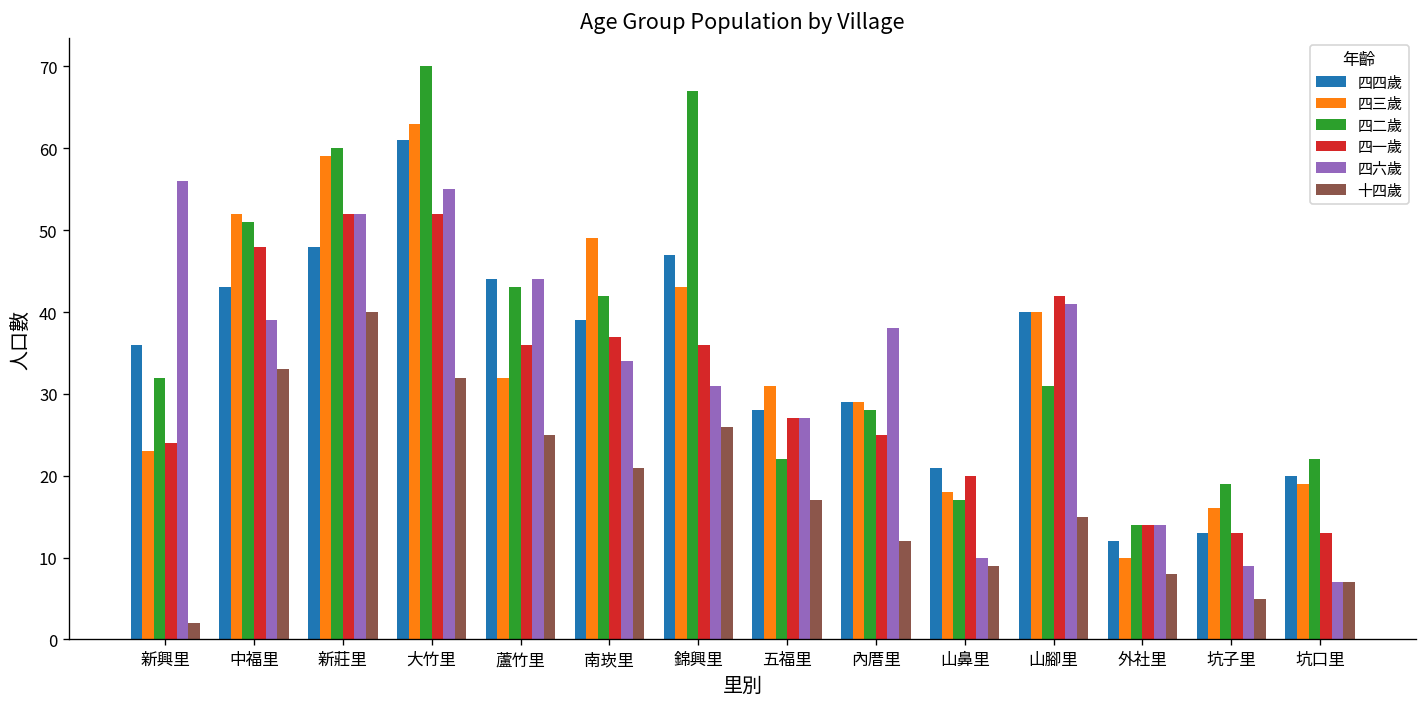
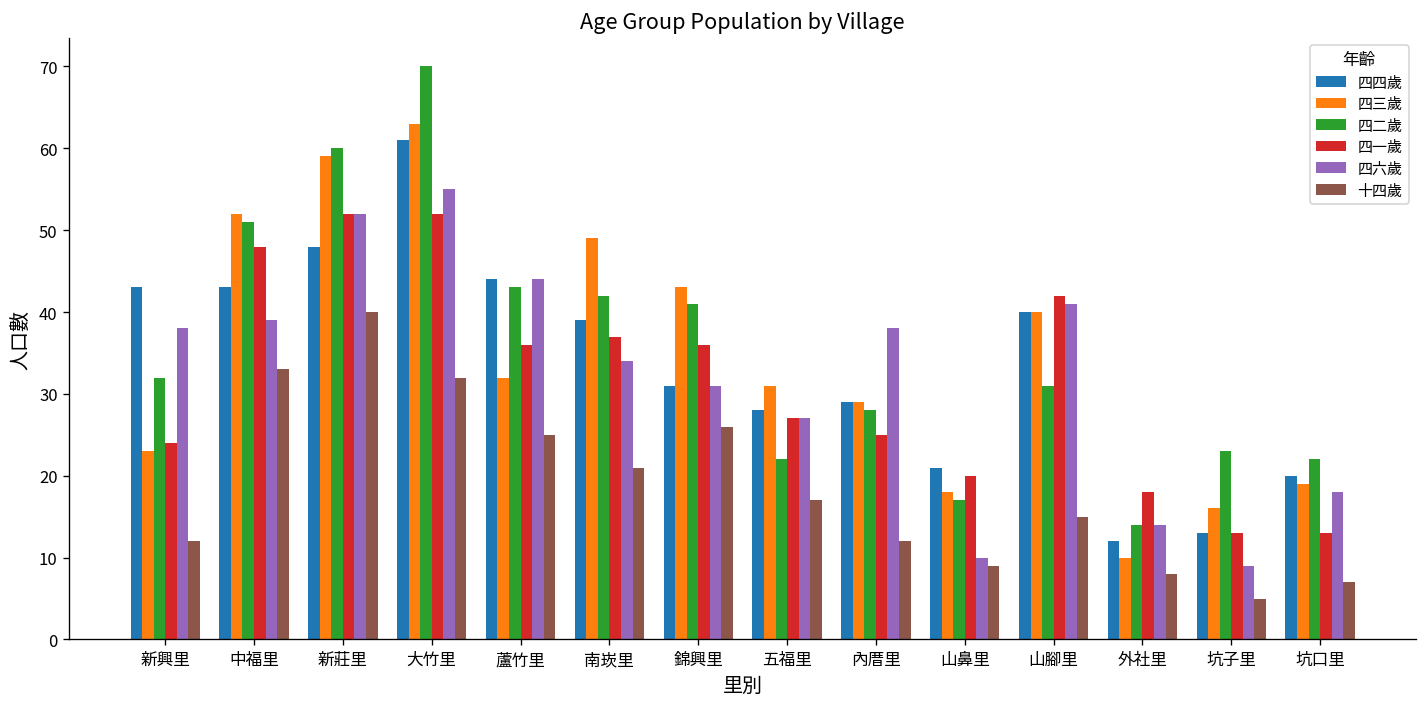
  {
    "四四歲": {
-     "新興里": 36,
+     "新興里": 43,
      "中福里": 43,
      "新莊里": 48,
      "大竹里": 61,
      "蘆竹里": 44,
      "南崁里": 39,
-     "錦興里": 47,
+     "錦興里": 31,
      "五福里": 28,
      "內厝里": 29,
      "山鼻里": 21,
      "山腳里": 40,
      "外社里": 12,
      "坑子里": 13,
      "坑口里": 20
    },
    "四三歲": {
      "新興里": 23,
      "中福里": 52,
      "新莊里": 59,
      "大竹里": 63,
      "蘆竹里": 32,
      "南崁里": 49,
      "錦興里": 43,
      "五福里": 31,
      "內厝里": 29,
      "山鼻里": 18,
      "山腳里": 40,
      "外社里": 10,
      "坑子里": 16,
      "坑口里": 19
    },
    "四二歲": {
      "新興里": 32,
      "中福里": 51,
      "新莊里": 60,
      "大竹里": 70,
      "蘆竹里": 43,
      "南崁里": 42,
-     "錦興里": 67,
+     "錦興里": 41,
      "五福里": 22,
      "內厝里": 28,
      "山鼻里": 17,
      "山腳里": 31,
      "外社里": 14,
-     "坑子里": 19,
+     "坑子里": 23,
      "坑口里": 22
    },
    "四一歲": {
      "新興里": 24,
      "中福里": 48,
      "新莊里": 52,
      "大竹里": 52,
      "蘆竹里": 36,
      "南崁里": 37,
      "錦興里": 36,
      "五福里": 27,
      "內厝里": 25,
      "山鼻里": 20,
      "山腳里": 42,
-     "外社里": 14,
+     "外社里": 18,
      "坑子里": 13,
      "坑口里": 13
    },
    "四六歲": {
-     "新興里": 56,
+     "新興里": 38,
      "中福里": 39,
      "新莊里": 52,
      "大竹里": 55,
      "蘆竹里": 44,
      "南崁里": 34,
      "錦興里": 31,
      "五福里": 27,
      "內厝里": 38,
      "山鼻里": 10,
      "山腳里": 41,
      "外社里": 14,
      "坑子里": 9,
-     "坑口里": 7
+     "坑口里": 18
    },
    "十四歲": {
-     "新興里": 2,
+     "新興里": 12,
      "中福里": 33,
      "新莊里": 40,
      "大竹里": 32,
      "蘆竹里": 25,
      "南崁里": 21,
      "錦興里": 26,
      "五福里": 17,
      "內厝里": 12,
      "山鼻里": 9,
      "山腳里": 15,
      "外社里": 8,
      "坑子里": 5,
      "坑口里": 7
    }
  }
